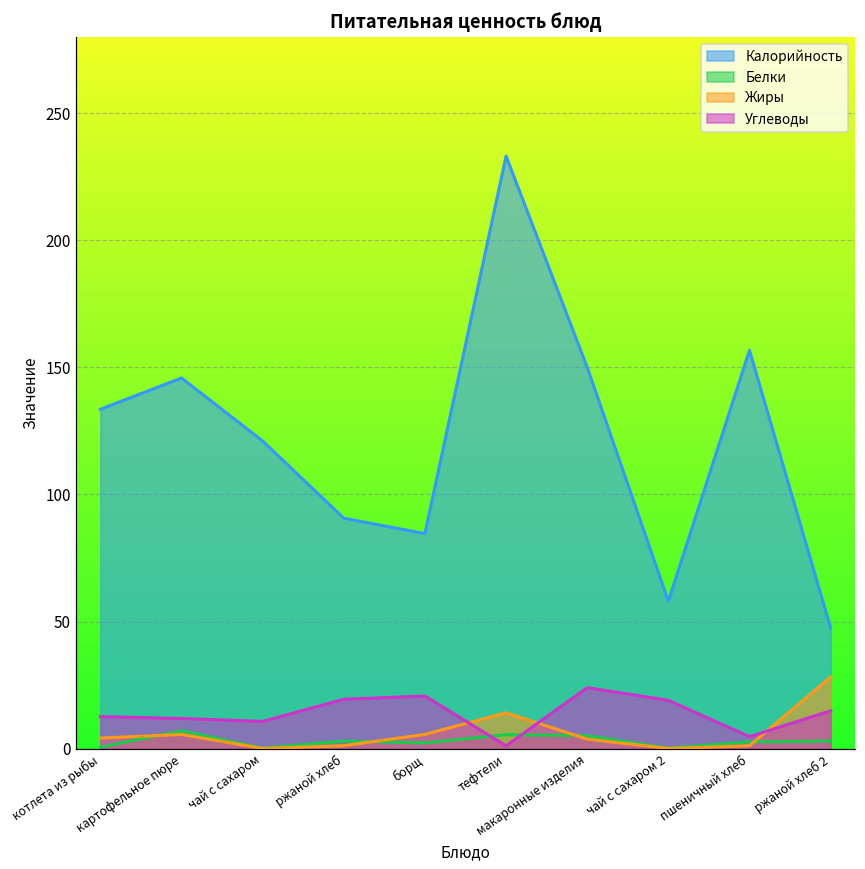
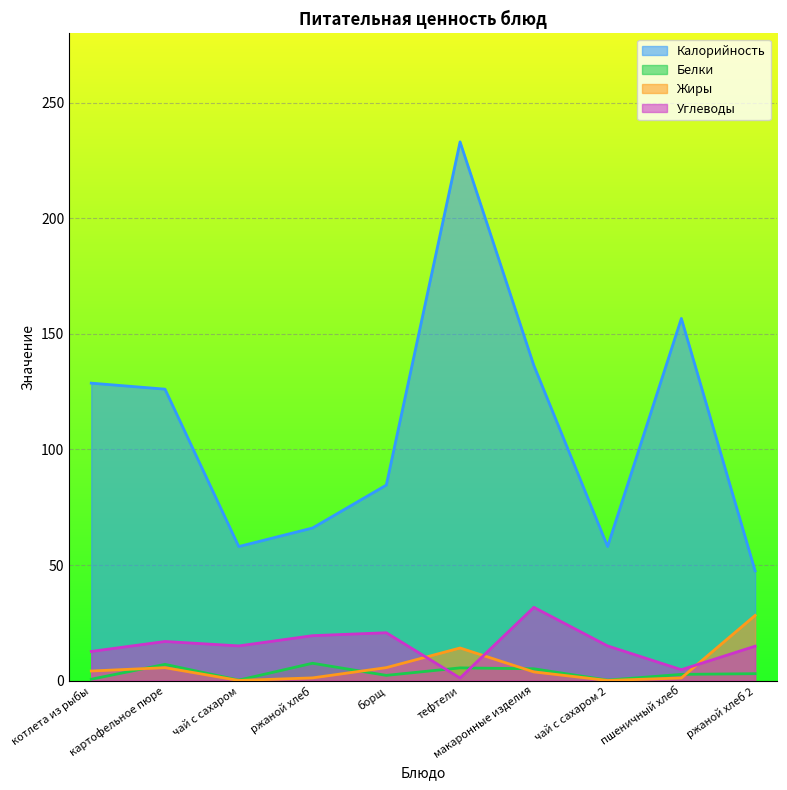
  {
    "Калорийность": {
-     "котлета из рыбы": 134,
-     "картофельное пюре": 146,
-     "чай с сахаром": 121,
-     "ржаной хлеб": 91,
+     "котлета из рыбы": 129,
+     "картофельное пюре": 126,
+     "чай с сахаром": 58,
+     "ржаной хлеб": 66,
      "борщ": 85,
      "тефтели": 233,
-     "макаронные изделия": 150,
+     "макаронные изделия": 136,
      "чай с сахаром 2": 58,
      "пшеничный хлеб": 157,
      "ржаной хлеб 2": 47
    },
    "Белки": {
      "котлета из рыбы": 1,
      "картофельное пюре": 7,
-     "ржаной хлеб": 3,
+     "ржаной хлеб": 7,
      "борщ": 2,
      "тефтели": 5,
      "макаронные изделия": 5,
      "пшеничный хлеб": 3,
      "ржаной хлеб 2": 3
    },
    "Жиры": {
      "котлета из рыбы": 4,
      "картофельное пюре": 6,
      "ржаной хлеб": 1,
      "борщ": 6,
      "тефтели": 14,
      "макаронные изделия": 4,
      "пшеничный хлеб": 1,
      "ржаной хлеб 2": 28
    },
    "Углеводы": {
      "котлета из рыбы": 13,
-     "картофельное пюре": 12,
-     "чай с сахаром": 11,
+     "картофельное пюре": 17,
+     "чай с сахаром": 15,
      "ржаной хлеб": 19,
      "борщ": 21,
      "тефтели": 1,
-     "макаронные изделия": 24,
-     "чай с сахаром 2": 19,
+     "макаронные изделия": 32,
+     "чай с сахаром 2": 15,
      "пшеничный хлеб": 5,
      "ржаной хлеб 2": 15
    }
  }
